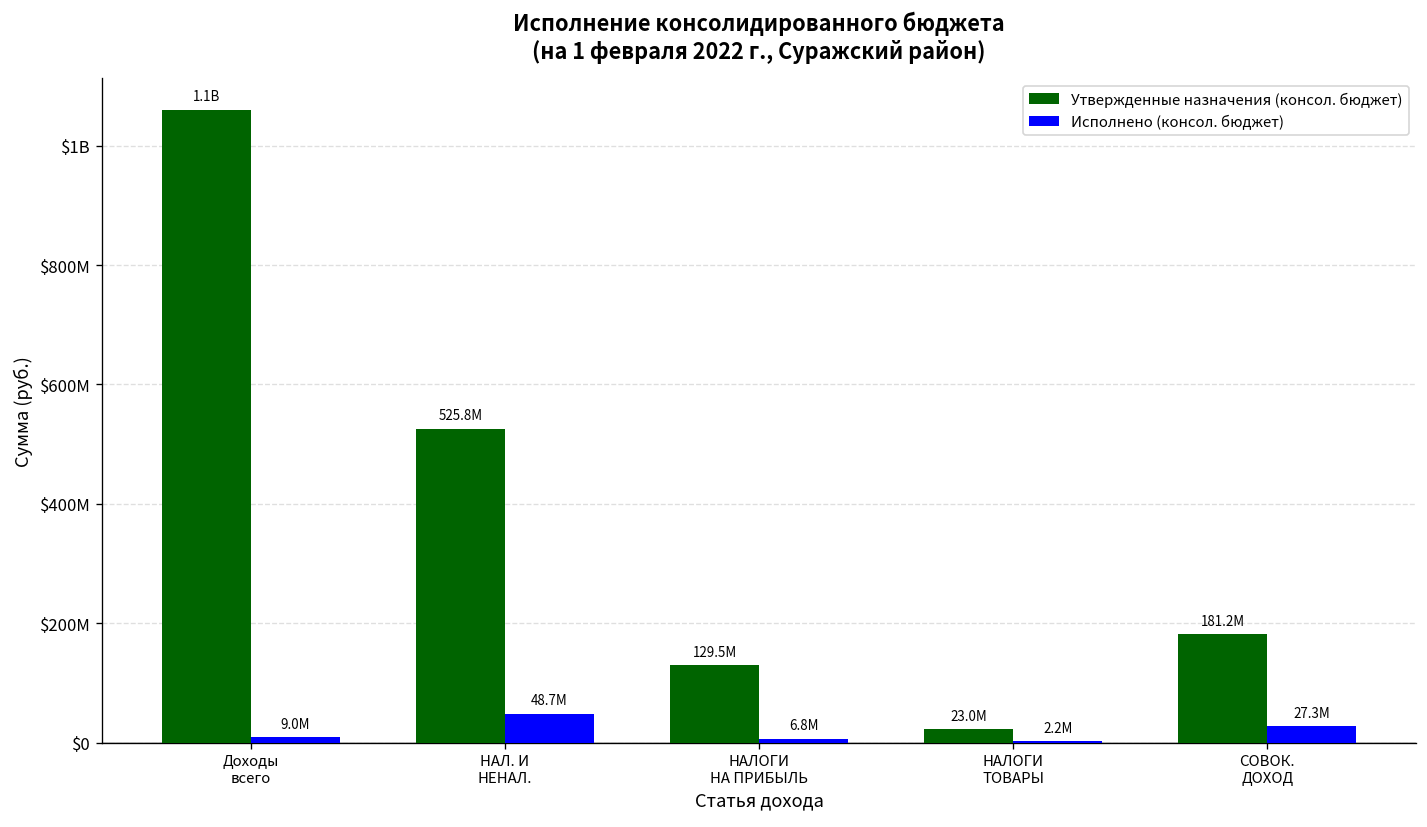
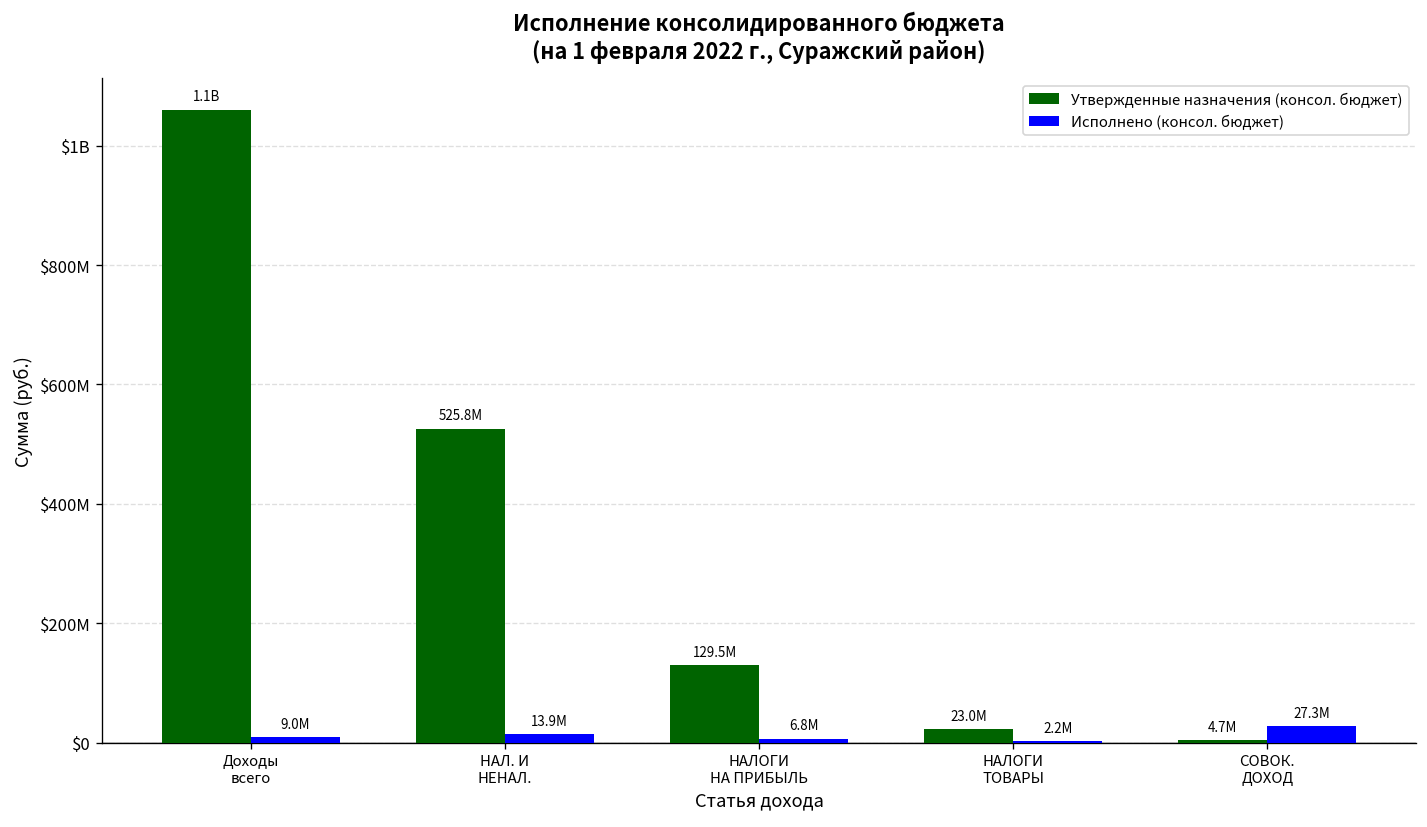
  {
    "Утвержденные назначения (консол. бюджет)": {
      "Доходы всего": "1.1B",
      "НАЛ. И НЕНАЛ.": "525.8M",
      "НАЛОГИ НА ПРИБЫЛЬ": "129.5M",
      "НАЛОГИ ТОВАРЫ": "23.0M",
-     "СОВОК. ДОХОД": "181.2M"
+     "СОВОК. ДОХОД": "4.7M"
    },
    "Исполнено (консол. бюджет)": {
      "Доходы всего": "9.0M",
-     "НАЛ. И НЕНАЛ.": "48.7M",
+     "НАЛ. И НЕНАЛ.": "13.9M",
      "НАЛОГИ НА ПРИБЫЛЬ": "6.8M",
      "НАЛОГИ ТОВАРЫ": "2.2M",
      "СОВОК. ДОХОД": "27.3M"
    }
  }
